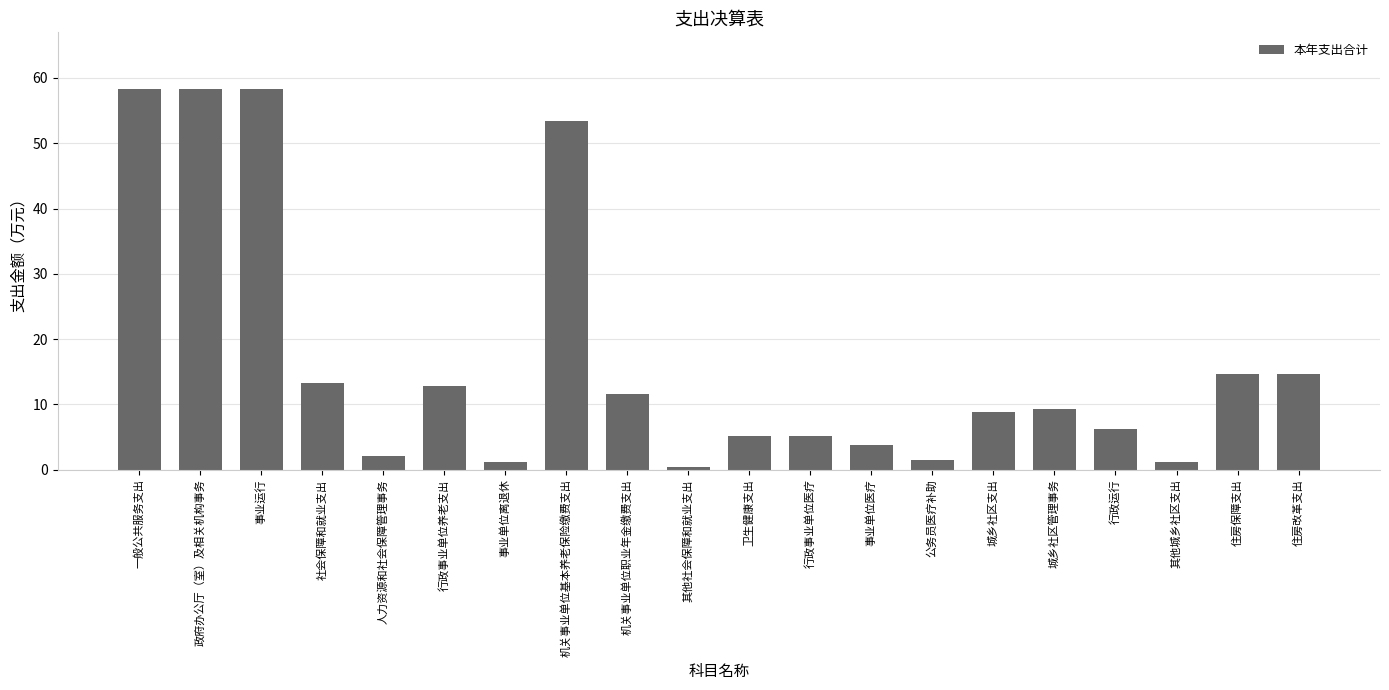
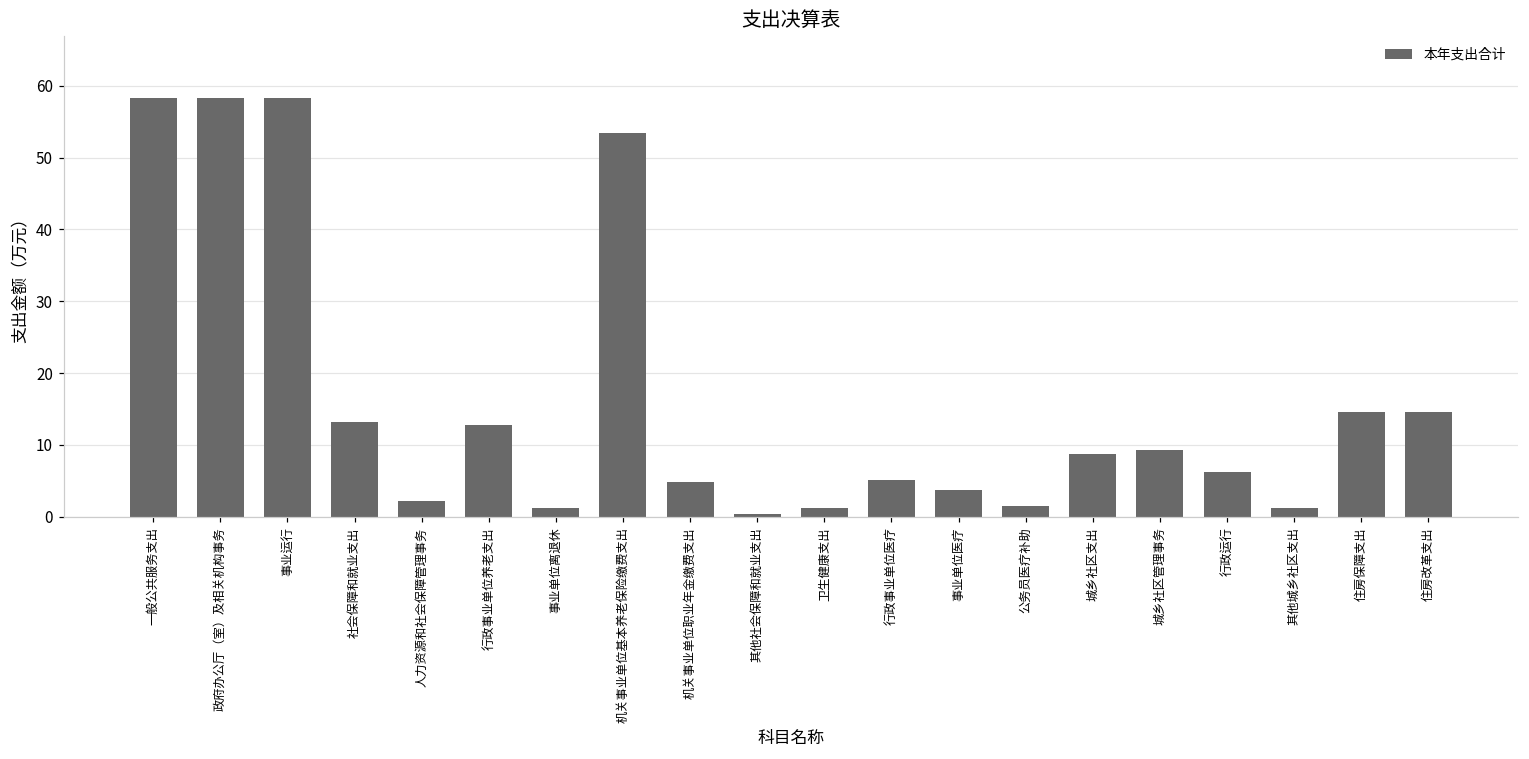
  {
    "一般公共服务支出": 58,
    "政府办公厅（室）及相关机构事务": 58,
    "事业运行": 58,
    "社会保障和就业支出": 13,
    "人力资源和社会保障管理事务": 2,
    "行政事业单位养老支出": 13,
    "事业单位离退休": 1,
    "机关事业单位基本养老保险缴费支出": 53,
-   "机关事业单位职业年金缴费支出": 12,
-   "卫生健康支出": 5,
+   "机关事业单位职业年金缴费支出": 5,
+   "卫生健康支出": 1,
    "行政事业单位医疗": 5,
    "事业单位医疗": 4,
    "公务员医疗补助": 1,
    "城乡社区支出": 9,
    "城乡社区管理事务": 9,
    "行政运行": 6,
    "其他城乡社区支出": 1,
    "住房保障支出": 15,
    "住房改革支出": 15
  }
